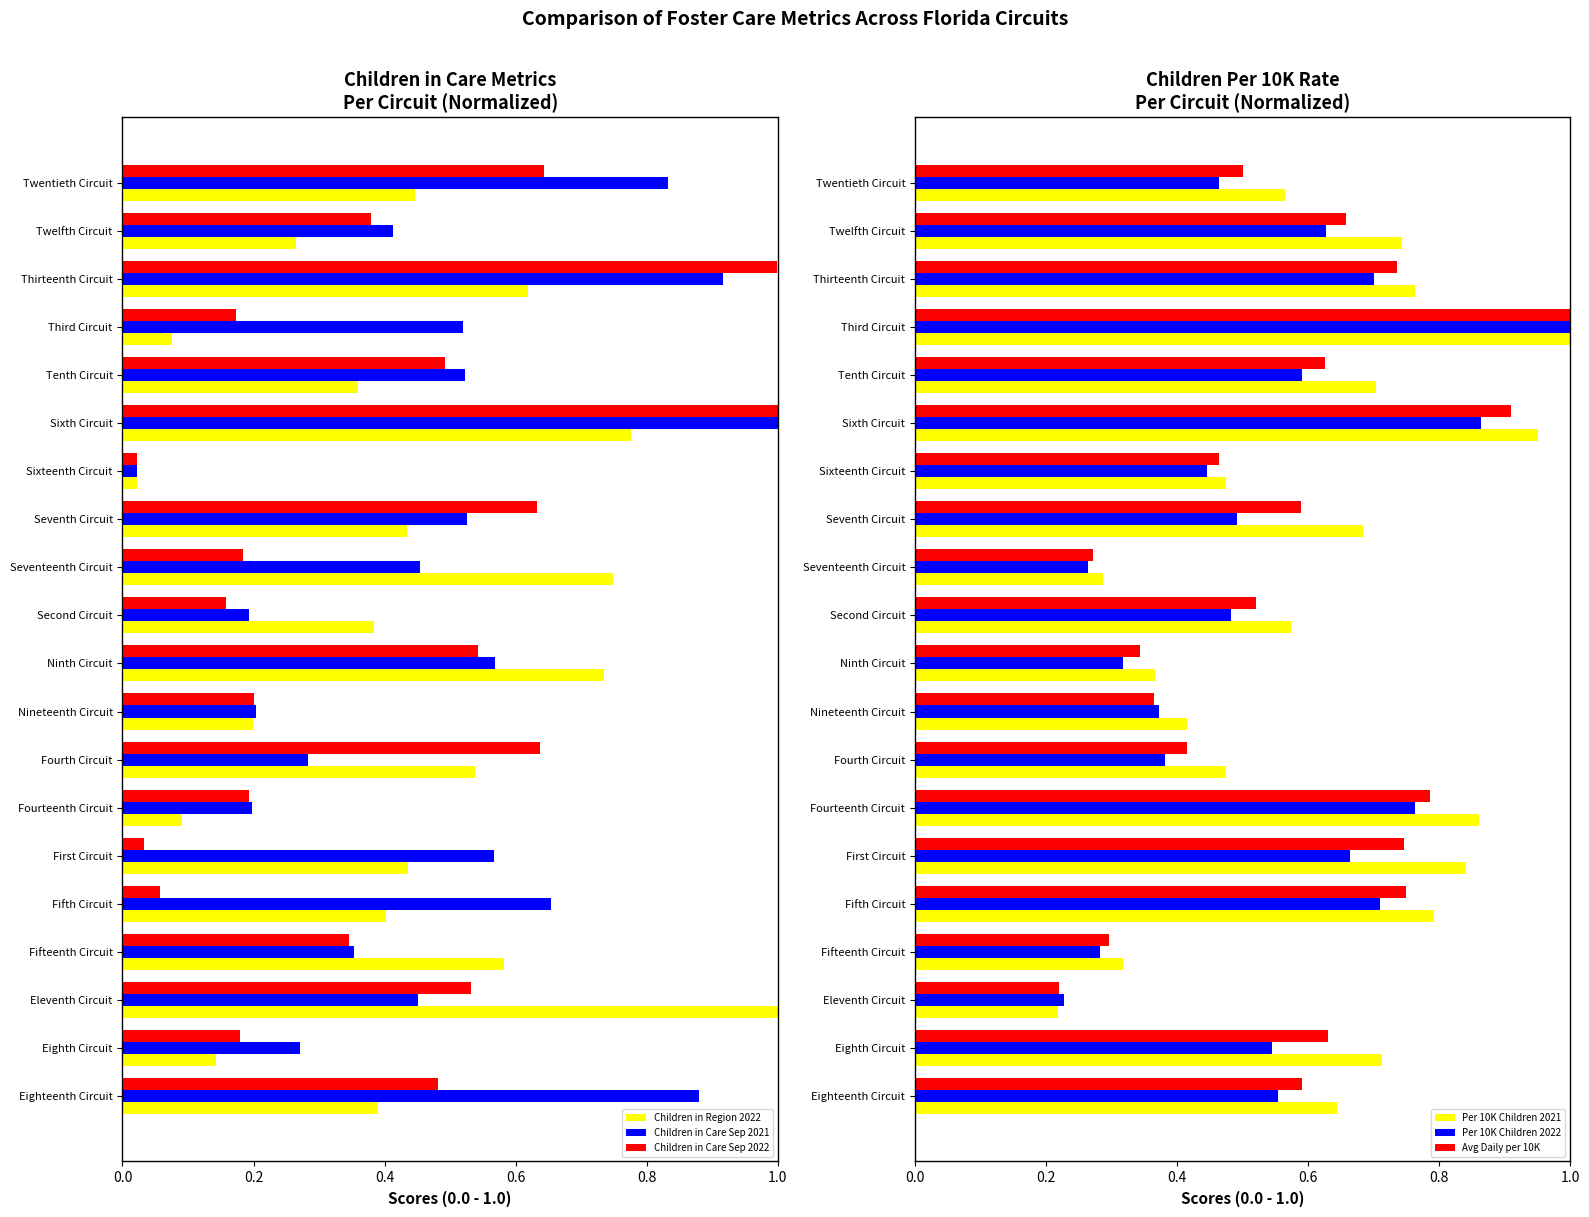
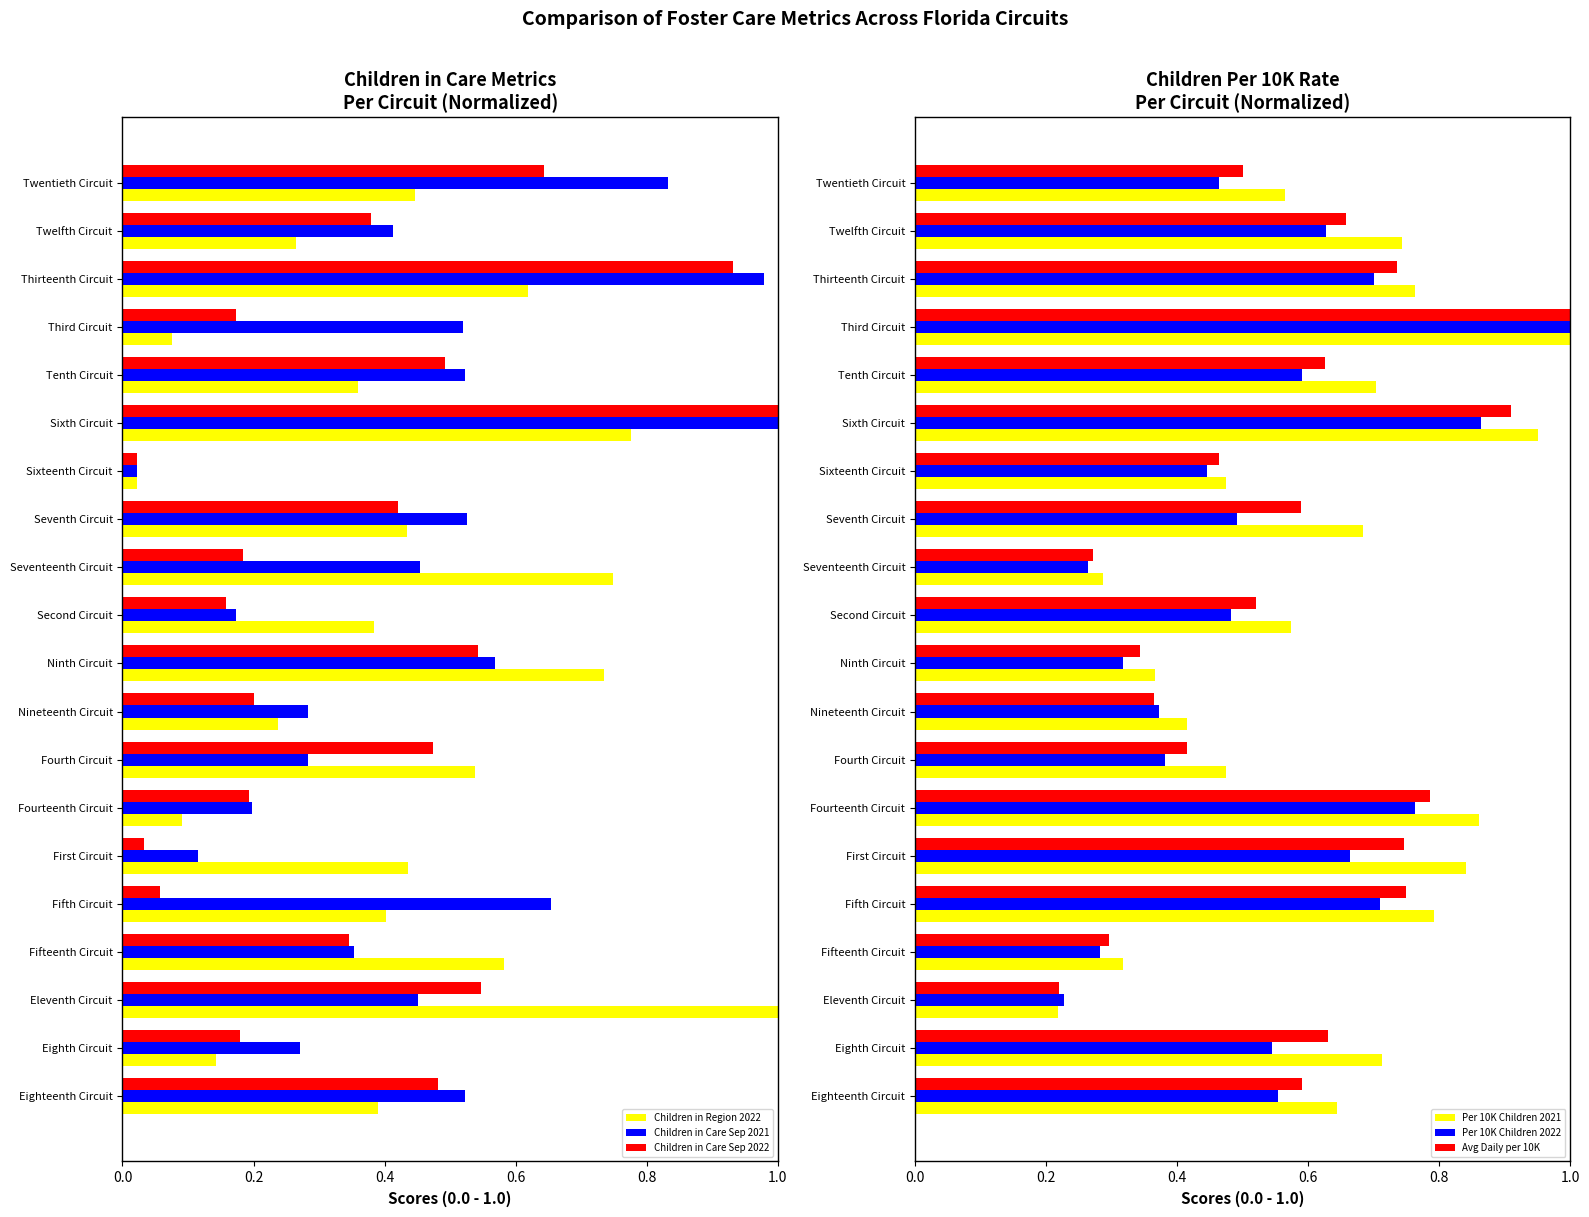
  {
    "Children in Care Metrics Per Circuit (Normalized)": {
      "Children in Region 2022": {
        "Twentieth Circuit": 0.45,
        "Twelfth Circuit": 0.26,
        "Thirteenth Circuit": 0.62,
        "Third Circuit": 0.08,
        "Tenth Circuit": 0.36,
        "Sixth Circuit": 0.78,
        "Sixteenth Circuit": 0.02,
        "Seventh Circuit": 0.43,
        "Seventeenth Circuit": 0.75,
        "Second Circuit": 0.38,
        "Ninth Circuit": 0.74,
-       "Nineteenth Circuit": 0.20,
+       "Nineteenth Circuit": 0.24,
        "Fourth Circuit": 0.54,
        "Fourteenth Circuit": 0.09,
        "First Circuit": 0.44,
        "Fifth Circuit": 0.40,
        "Fifteenth Circuit": 0.58,
        "Eleventh Circuit": 1.00,
        "Eighth Circuit": 0.14,
        "Eighteenth Circuit": 0.39
      },
      "Children in Care Sep 2021": {
        "Twentieth Circuit": 0.83,
        "Twelfth Circuit": 0.41,
-       "Thirteenth Circuit": 0.92,
+       "Thirteenth Circuit": 0.98,
        "Third Circuit": 0.52,
        "Tenth Circuit": 0.52,
        "Sixth Circuit": 1.00,
        "Sixteenth Circuit": 0.02,
        "Seventh Circuit": 0.53,
        "Seventeenth Circuit": 0.45,
-       "Second Circuit": 0.19,
+       "Second Circuit": 0.17,
        "Ninth Circuit": 0.57,
-       "Nineteenth Circuit": 0.20,
+       "Nineteenth Circuit": 0.28,
        "Fourth Circuit": 0.28,
        "Fourteenth Circuit": 0.20,
-       "First Circuit": 0.57,
+       "First Circuit": 0.12,
        "Fifth Circuit": 0.65,
        "Fifteenth Circuit": 0.35,
        "Eleventh Circuit": 0.45,
        "Eighth Circuit": 0.27,
-       "Eighteenth Circuit": 0.88
+       "Eighteenth Circuit": 0.52
      },
      "Children in Care Sep 2022": {
        "Twentieth Circuit": 0.64,
        "Twelfth Circuit": 0.38,
-       "Thirteenth Circuit": 1.00,
+       "Thirteenth Circuit": 0.93,
        "Third Circuit": 0.17,
        "Tenth Circuit": 0.49,
        "Sixth Circuit": 1.00,
        "Sixteenth Circuit": 0.02,
-       "Seventh Circuit": 0.63,
+       "Seventh Circuit": 0.42,
        "Seventeenth Circuit": 0.18,
        "Second Circuit": 0.16,
        "Ninth Circuit": 0.54,
        "Nineteenth Circuit": 0.20,
-       "Fourth Circuit": 0.64,
+       "Fourth Circuit": 0.47,
        "Fourteenth Circuit": 0.19,
        "First Circuit": 0.03,
        "Fifth Circuit": 0.06,
        "Fifteenth Circuit": 0.35,
-       "Eleventh Circuit": 0.53,
+       "Eleventh Circuit": 0.55,
        "Eighth Circuit": 0.18,
        "Eighteenth Circuit": 0.48
      }
    },
    "Children Per 10K Rate Per Circuit (Normalized)": {
      "Per 10K Children 2021": {
        "Twentieth Circuit": 0.56,
        "Twelfth Circuit": 0.74,
        "Thirteenth Circuit": 0.76,
        "Third Circuit": 1.00,
        "Tenth Circuit": 0.70,
        "Sixth Circuit": 0.95,
        "Sixteenth Circuit": 0.48,
        "Seventh Circuit": 0.68,
        "Seventeenth Circuit": 0.29,
        "Second Circuit": 0.57,
        "Ninth Circuit": 0.37,
        "Nineteenth Circuit": 0.42,
        "Fourth Circuit": 0.48,
        "Fourteenth Circuit": 0.86,
        "First Circuit": 0.84,
        "Fifth Circuit": 0.79,
        "Fifteenth Circuit": 0.32,
        "Eleventh Circuit": 0.22,
        "Eighth Circuit": 0.71,
        "Eighteenth Circuit": 0.64
      },
      "Per 10K Children 2022": {
        "Twentieth Circuit": 0.46,
        "Twelfth Circuit": 0.63,
        "Thirteenth Circuit": 0.70,
        "Third Circuit": 1.00,
        "Tenth Circuit": 0.59,
        "Sixth Circuit": 0.86,
        "Sixteenth Circuit": 0.45,
        "Seventh Circuit": 0.49,
        "Seventeenth Circuit": 0.26,
        "Second Circuit": 0.48,
        "Ninth Circuit": 0.32,
        "Nineteenth Circuit": 0.37,
        "Fourth Circuit": 0.38,
        "Fourteenth Circuit": 0.76,
        "First Circuit": 0.66,
        "Fifth Circuit": 0.71,
        "Fifteenth Circuit": 0.28,
        "Eleventh Circuit": 0.23,
        "Eighth Circuit": 0.55,
        "Eighteenth Circuit": 0.55
      },
      "Avg Daily per 10K": {
        "Twentieth Circuit": 0.50,
        "Twelfth Circuit": 0.66,
        "Thirteenth Circuit": 0.74,
        "Third Circuit": 1.00,
        "Tenth Circuit": 0.63,
        "Sixth Circuit": 0.91,
        "Sixteenth Circuit": 0.46,
        "Seventh Circuit": 0.59,
        "Seventeenth Circuit": 0.27,
        "Second Circuit": 0.52,
        "Ninth Circuit": 0.34,
        "Nineteenth Circuit": 0.37,
        "Fourth Circuit": 0.41,
        "Fourteenth Circuit": 0.79,
        "First Circuit": 0.75,
        "Fifth Circuit": 0.75,
        "Fifteenth Circuit": 0.30,
        "Eleventh Circuit": 0.22,
        "Eighth Circuit": 0.63,
        "Eighteenth Circuit": 0.59
      }
    }
  }
